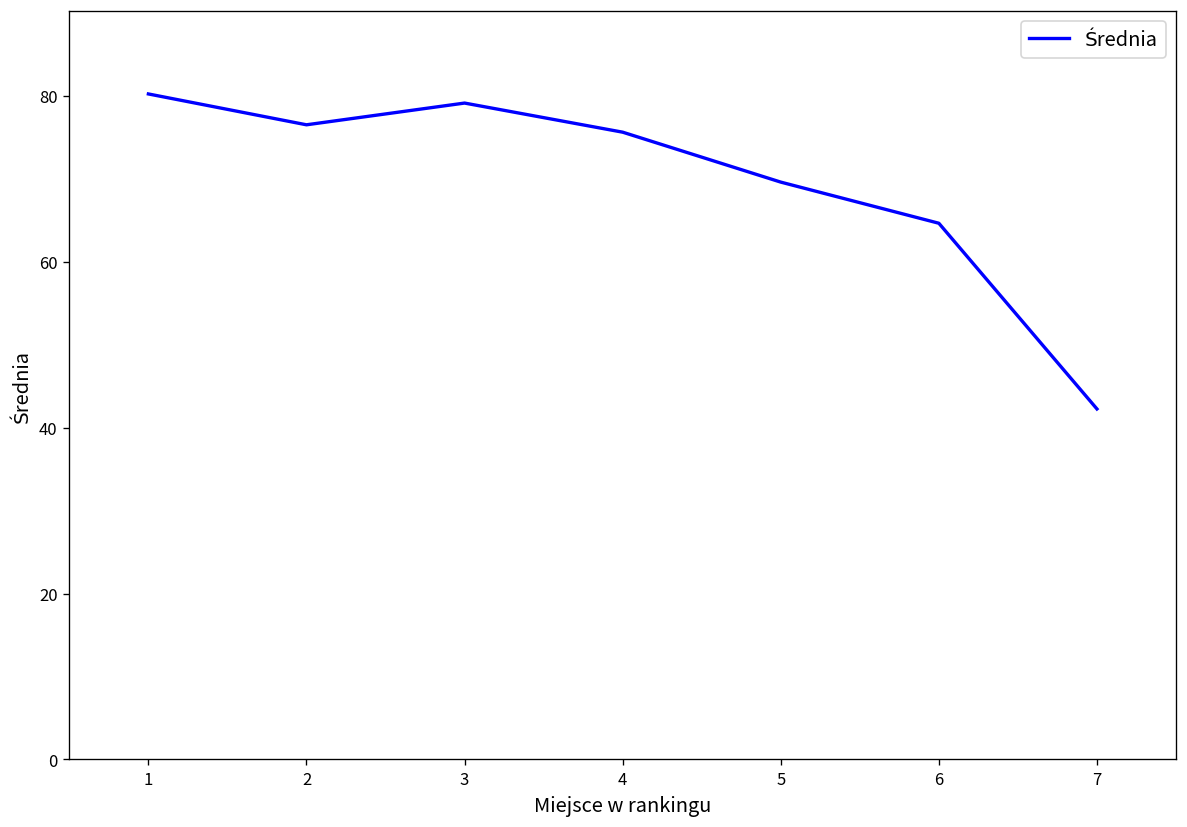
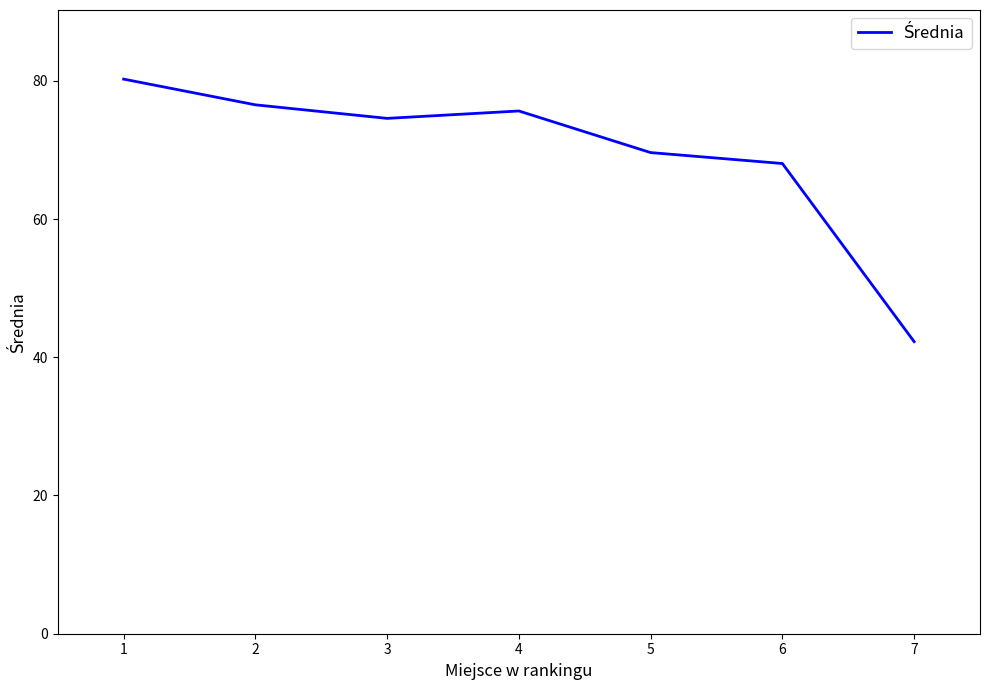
  {
    "1": 80,
    "2": 77,
-   "3": 79,
+   "3": 75,
    "4": 76,
    "5": 70,
-   "6": 65,
+   "6": 68,
    "7": 42
  }
